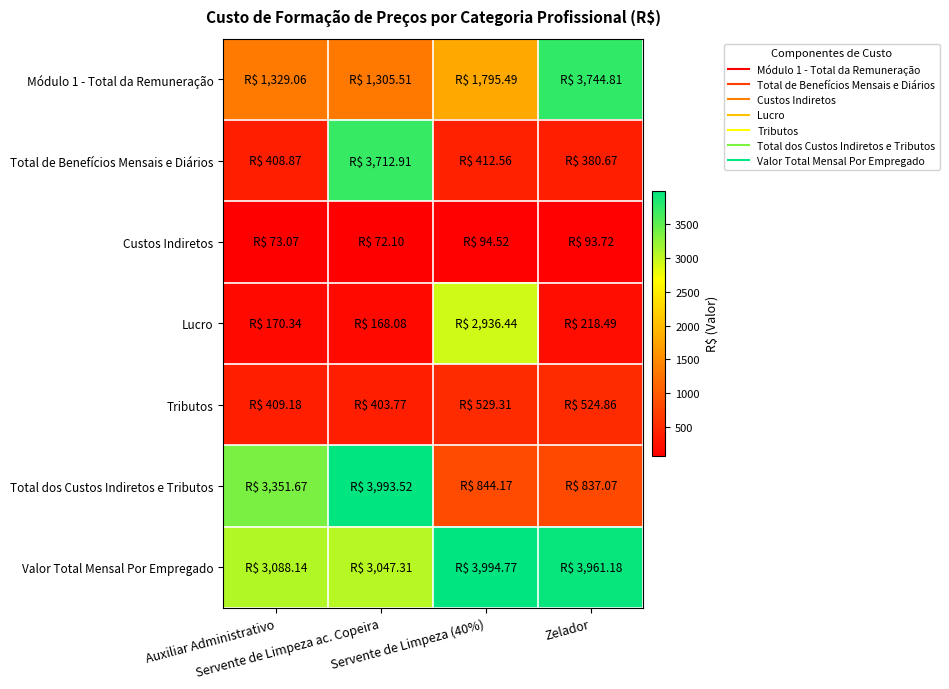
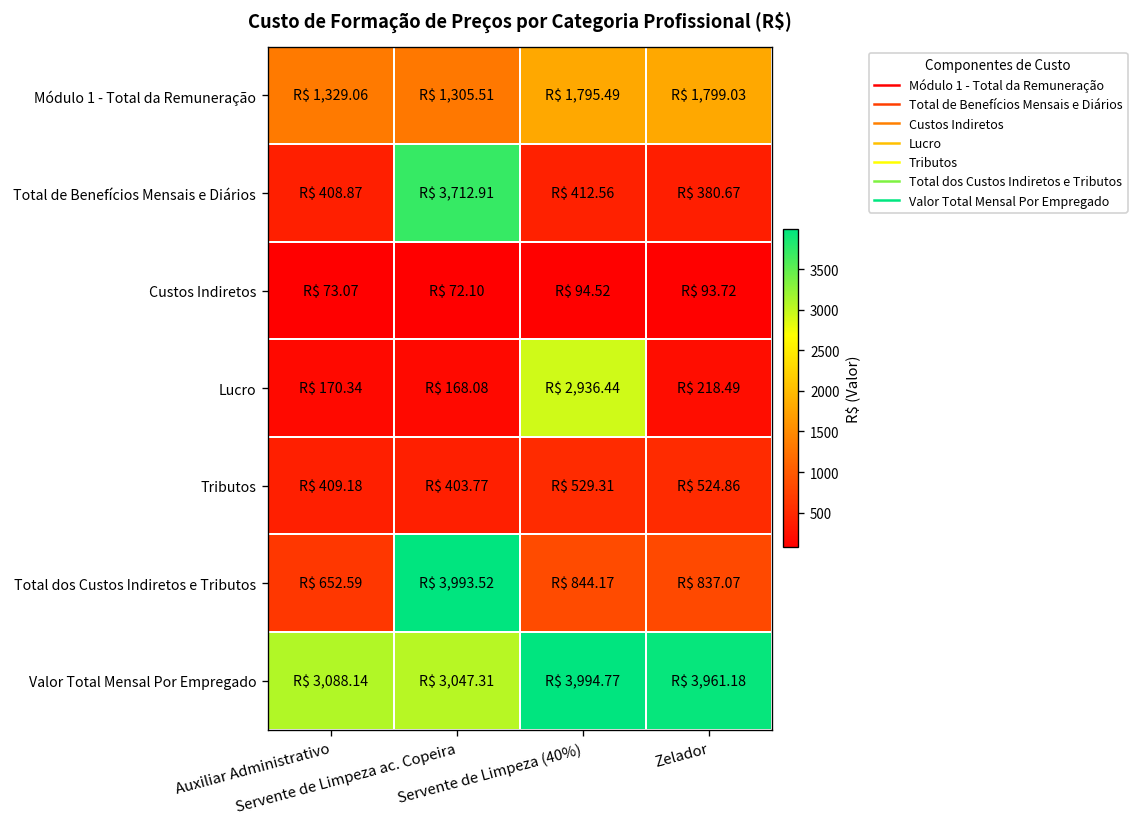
  {
    "Módulo 1 - Total da Remuneração": {
      "Auxiliar Administrativo": "1,329.06",
      "Servente de Limpeza ac. Copeira": "1,305.51",
      "Servente de Limpeza (40%)": "1,795.49",
-     "Zelador": "3,744.81"
+     "Zelador": "1,799.03"
    },
    "Total de Benefícios Mensais e Diários": {
      "Auxiliar Administrativo": "408.87",
      "Servente de Limpeza ac. Copeira": "3,712.91",
      "Servente de Limpeza (40%)": "412.56",
      "Zelador": "380.67"
    },
    "Custos Indiretos": {
      "Auxiliar Administrativo": "73.07",
      "Servente de Limpeza ac. Copeira": "72.10",
      "Servente de Limpeza (40%)": "94.52",
      "Zelador": "93.72"
    },
    "Lucro": {
      "Auxiliar Administrativo": "170.34",
      "Servente de Limpeza ac. Copeira": "168.08",
      "Servente de Limpeza (40%)": "2,936.44",
      "Zelador": "218.49"
    },
    "Tributos": {
      "Auxiliar Administrativo": "409.18",
      "Servente de Limpeza ac. Copeira": "403.77",
      "Servente de Limpeza (40%)": "529.31",
      "Zelador": "524.86"
    },
    "Total dos Custos Indiretos e Tributos": {
-     "Auxiliar Administrativo": "3,351.67",
+     "Auxiliar Administrativo": "652.59",
      "Servente de Limpeza ac. Copeira": "3,993.52",
      "Servente de Limpeza (40%)": "844.17",
      "Zelador": "837.07"
    },
    "Valor Total Mensal Por Empregado": {
      "Auxiliar Administrativo": "3,088.14",
      "Servente de Limpeza ac. Copeira": "3,047.31",
      "Servente de Limpeza (40%)": "3,994.77",
      "Zelador": "3,961.18"
    }
  }
